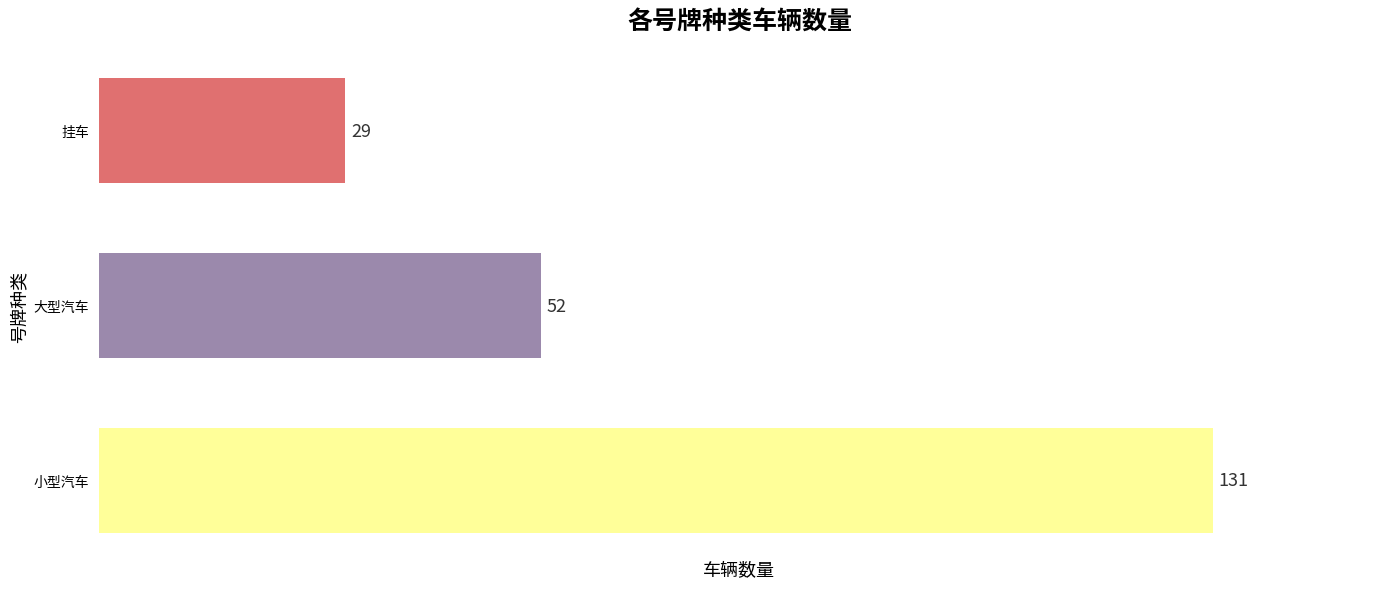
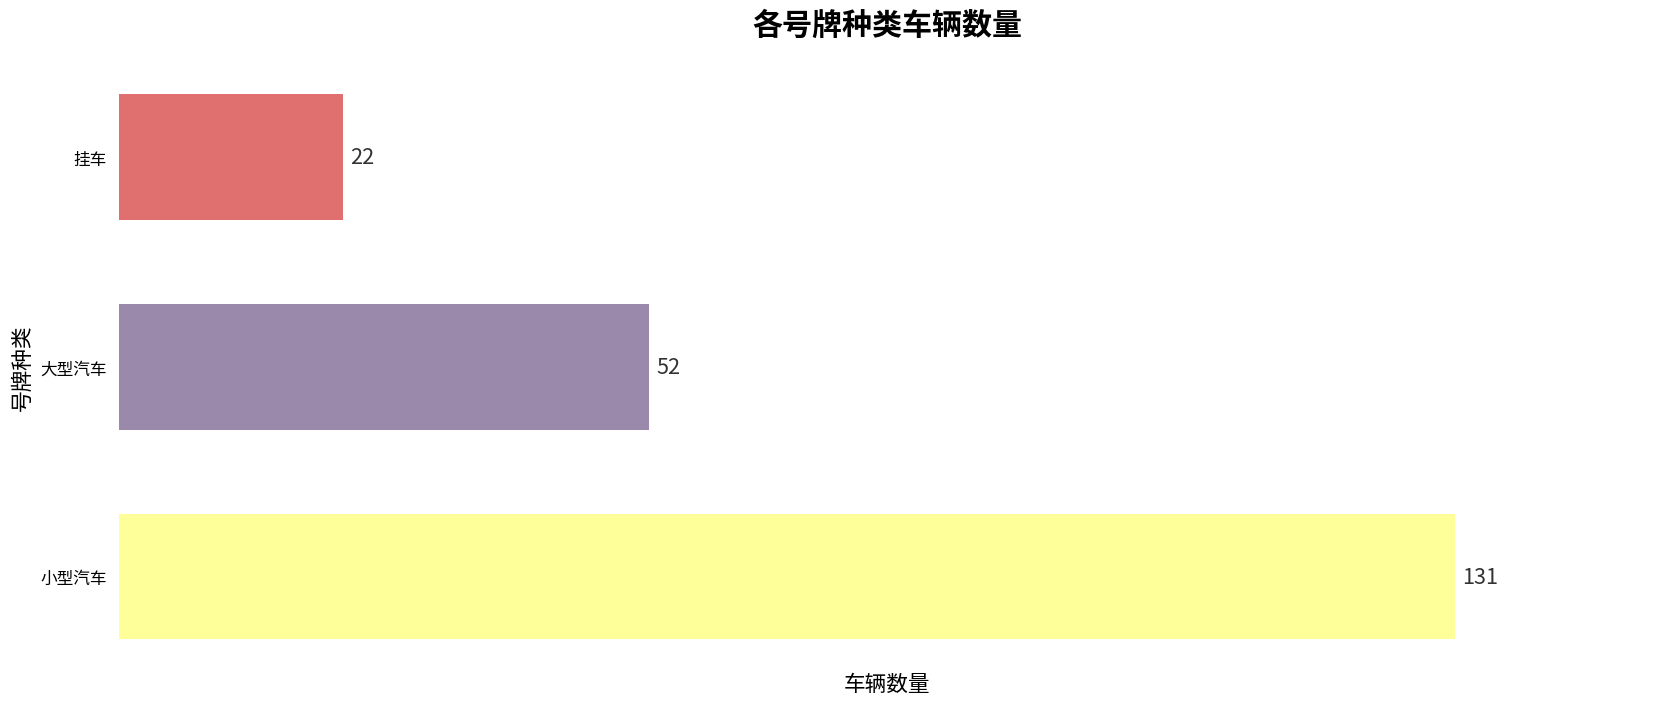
  {
-   "挂车": 29,
+   "挂车": 22,
    "大型汽车": 52,
    "小型汽车": 131
  }
